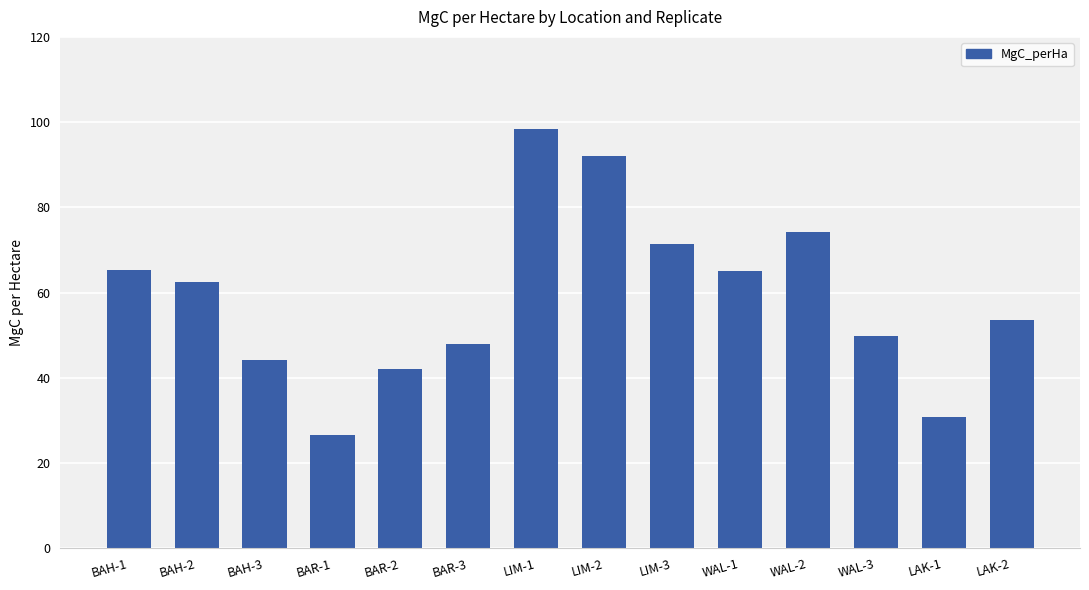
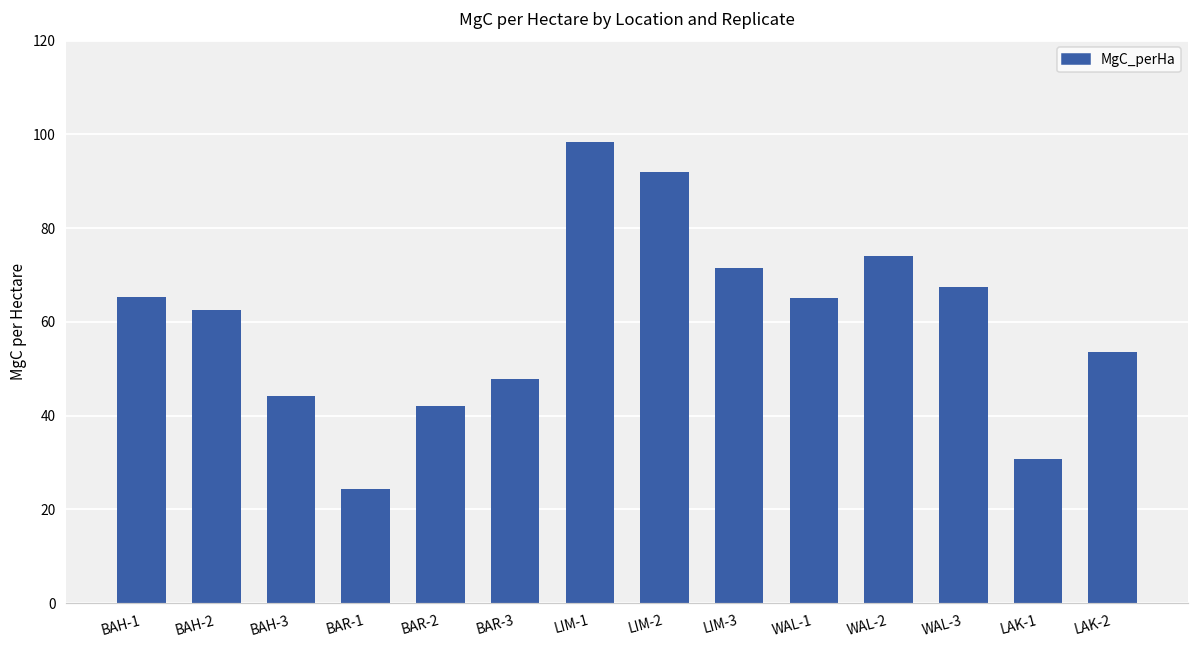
  {
    "BAH-1": 65,
    "BAH-2": 63,
    "BAH-3": 44,
-   "BAR-1": 27,
+   "BAR-1": 24,
    "BAR-2": 42,
    "BAR-3": 48,
    "LIM-1": 98,
    "LIM-2": 92,
    "LIM-3": 71,
    "WAL-1": 65,
    "WAL-2": 74,
-   "WAL-3": 50,
+   "WAL-3": 67,
    "LAK-1": 31,
    "LAK-2": 54
  }
